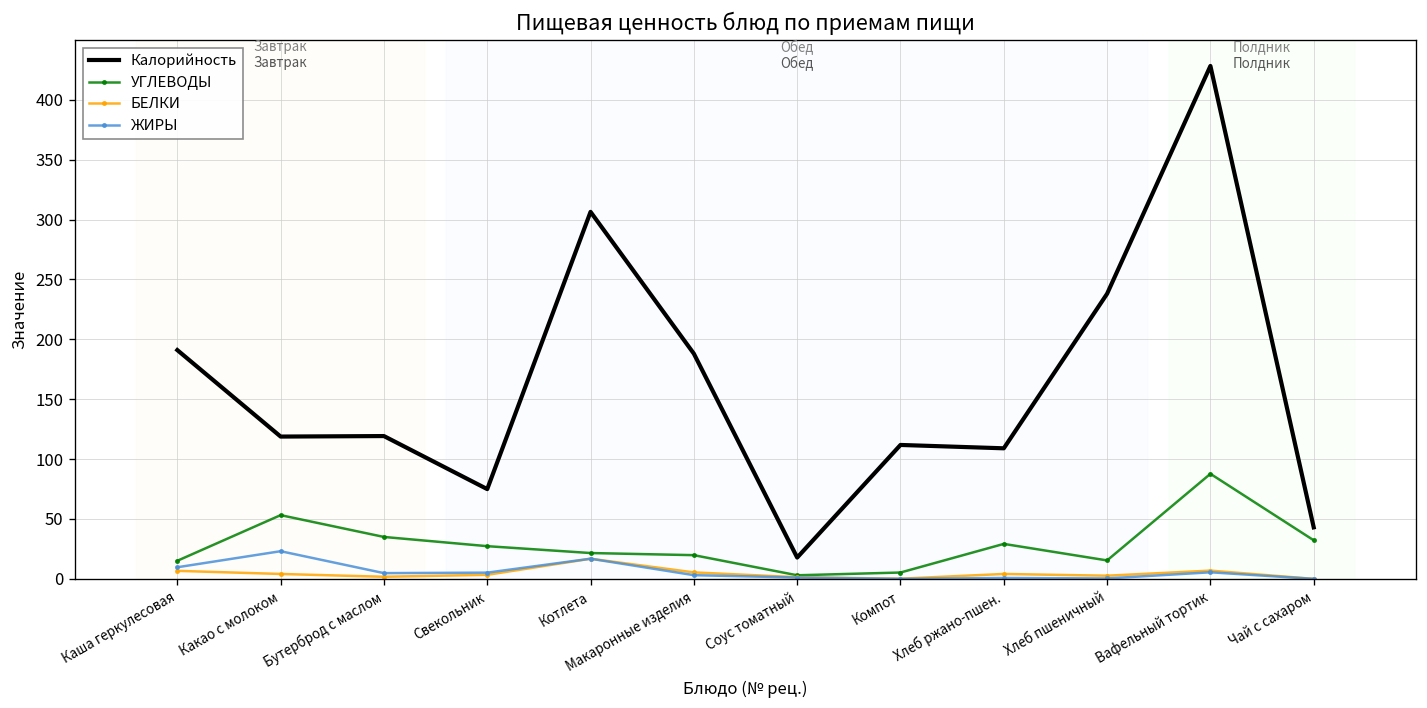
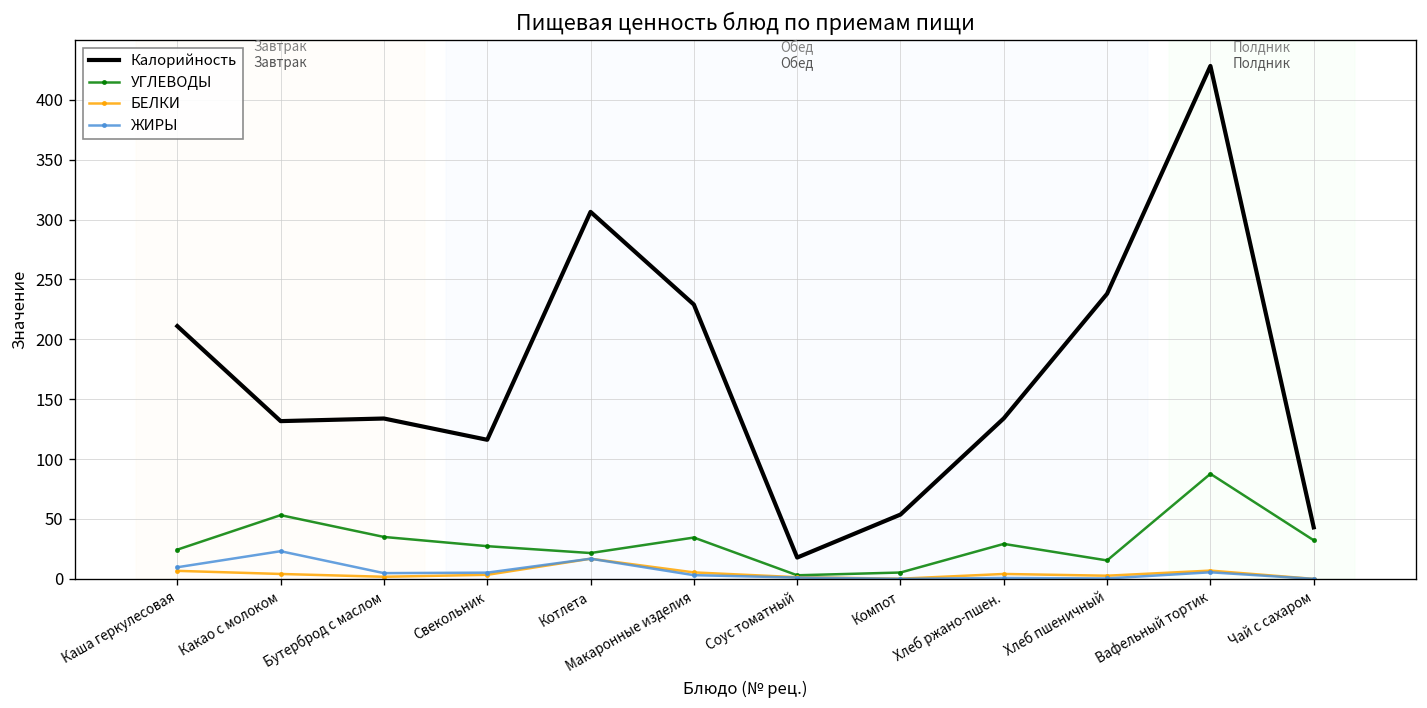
  {
    "Калорийность": {
-     "Каша геркулесовая": 190,
-     "Какао с молоком": 120,
-     "Бутерброд с маслом": 120,
-     "Свекольник": 70,
+     "Каша геркулесовая": 210,
+     "Какао с молоком": 130,
+     "Бутерброд с маслом": 130,
+     "Свекольник": 120,
      "Котлета": 310,
-     "Макаронные изделия": 190,
+     "Макаронные изделия": 230,
      "Соус томатный": 20,
-     "Компот": 110,
-     "Хлеб ржано-пшен.": 110,
+     "Компот": 50,
+     "Хлеб ржано-пшен.": 130,
      "Хлеб пшеничный": 240,
      "Вафельный тортик": 430,
      "Чай с сахаром": 40
    },
    "УГЛЕВОДЫ": {
-     "Каша геркулесовая": 15,
+     "Каша геркулесовая": 24,
      "Какао с молоком": 50,
      "Бутерброд с маслом": 40,
      "Свекольник": 30,
      "Котлета": 20,
-     "Макаронные изделия": 20,
+     "Макаронные изделия": 30,
      "Компот": 10,
      "Хлеб ржано-пшен.": 30,
      "Хлеб пшеничный": 20,
      "Вафельный тортик": 90,
      "Чай с сахаром": 30
    },
    "БЕЛКИ": {
      "Каша геркулесовая": 10,
      "Какао с молоком": 0,
      "Бутерброд с маслом": 0,
      "Хлеб ржано-пшен.": 0
    },
    "ЖИРЫ": {
      "Каша геркулесовая": 10,
      "Какао с молоком": 20,
      "Бутерброд с маслом": 0,
      "Хлеб ржано-пшен.": 0
    }
  }
